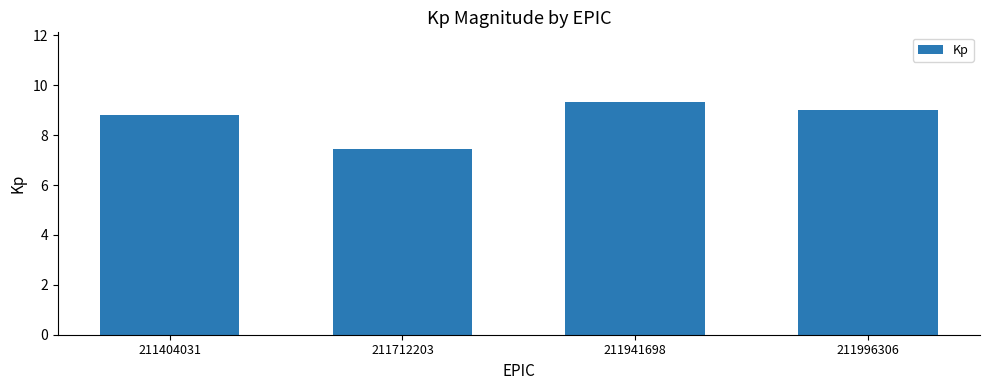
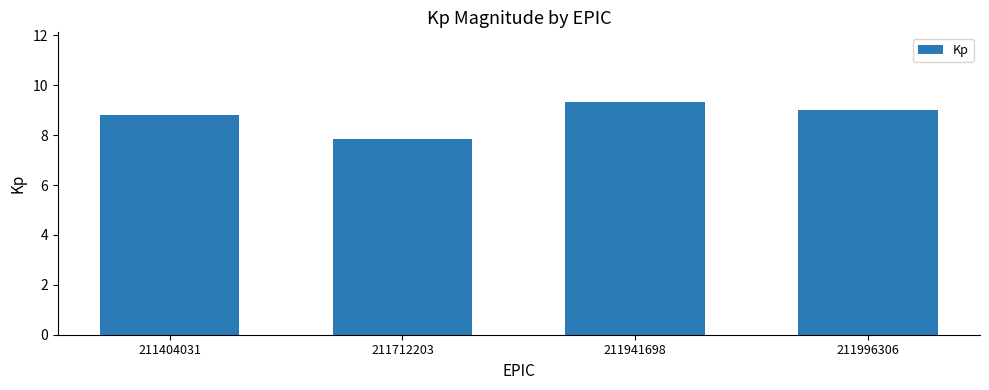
  {
    "211404031": 8.8,
-   "211712203": 7.4,
+   "211712203": 7.8,
    "211941698": 9.3,
    "211996306": 9.0
  }
